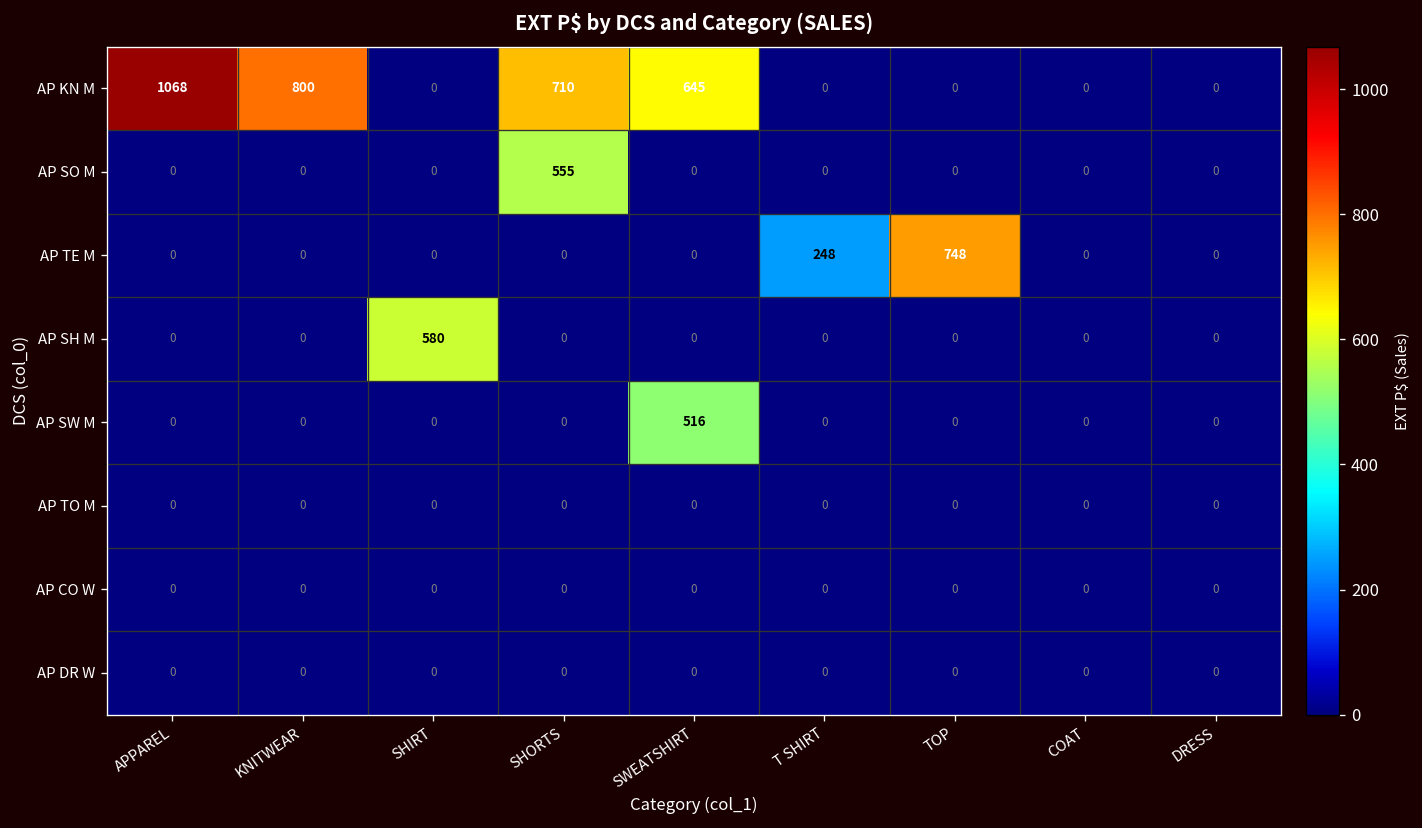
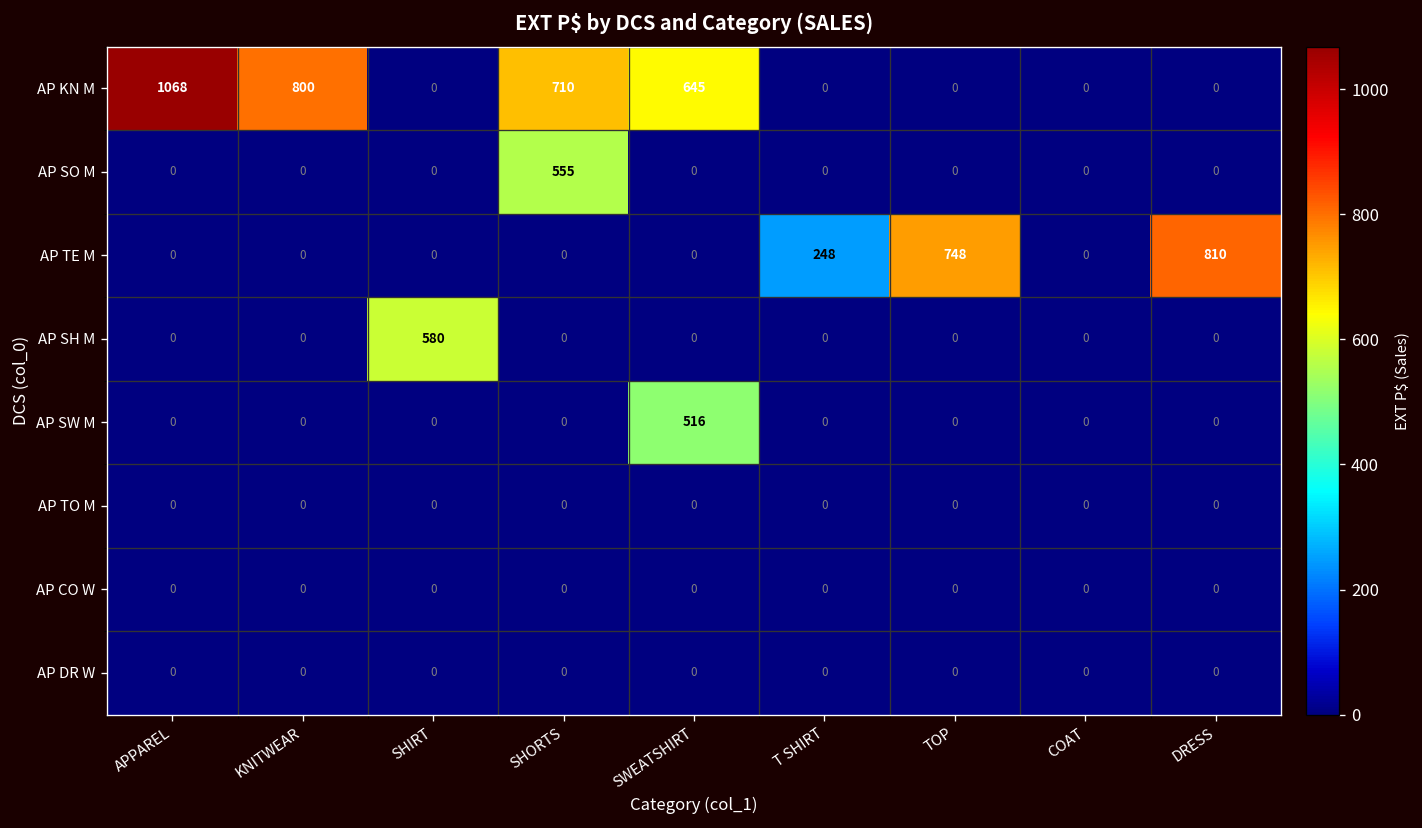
  {
    "AP KN M": {
      "APPAREL": 1068,
      "KNITWEAR": 800,
      "SHIRT": 0,
      "SHORTS": 710,
      "SWEATSHIRT": 645,
      "T SHIRT": 0,
      "TOP": 0,
      "COAT": 0,
      "DRESS": 0
    },
    "AP SO M": {
      "APPAREL": 0,
      "KNITWEAR": 0,
      "SHIRT": 0,
      "SHORTS": 555,
      "SWEATSHIRT": 0,
      "T SHIRT": 0,
      "TOP": 0,
      "COAT": 0,
      "DRESS": 0
    },
    "AP TE M": {
      "APPAREL": 0,
      "KNITWEAR": 0,
      "SHIRT": 0,
      "SHORTS": 0,
      "SWEATSHIRT": 0,
      "T SHIRT": 248,
      "TOP": 748,
      "COAT": 0,
-     "DRESS": 0
+     "DRESS": 810
    },
    "AP SH M": {
      "APPAREL": 0,
      "KNITWEAR": 0,
      "SHIRT": 580,
      "SHORTS": 0,
      "SWEATSHIRT": 0,
      "T SHIRT": 0,
      "TOP": 0,
      "COAT": 0,
      "DRESS": 0
    },
    "AP SW M": {
      "APPAREL": 0,
      "KNITWEAR": 0,
      "SHIRT": 0,
      "SHORTS": 0,
      "SWEATSHIRT": 516,
      "T SHIRT": 0,
      "TOP": 0,
      "COAT": 0,
      "DRESS": 0
    },
    "AP TO M": {
      "APPAREL": 0,
      "KNITWEAR": 0,
      "SHIRT": 0,
      "SHORTS": 0,
      "SWEATSHIRT": 0,
      "T SHIRT": 0,
      "TOP": 0,
      "COAT": 0,
      "DRESS": 0
    },
    "AP CO W": {
      "APPAREL": 0,
      "KNITWEAR": 0,
      "SHIRT": 0,
      "SHORTS": 0,
      "SWEATSHIRT": 0,
      "T SHIRT": 0,
      "TOP": 0,
      "COAT": 0,
      "DRESS": 0
    },
    "AP DR W": {
      "APPAREL": 0,
      "KNITWEAR": 0,
      "SHIRT": 0,
      "SHORTS": 0,
      "SWEATSHIRT": 0,
      "T SHIRT": 0,
      "TOP": 0,
      "COAT": 0,
      "DRESS": 0
    }
  }
